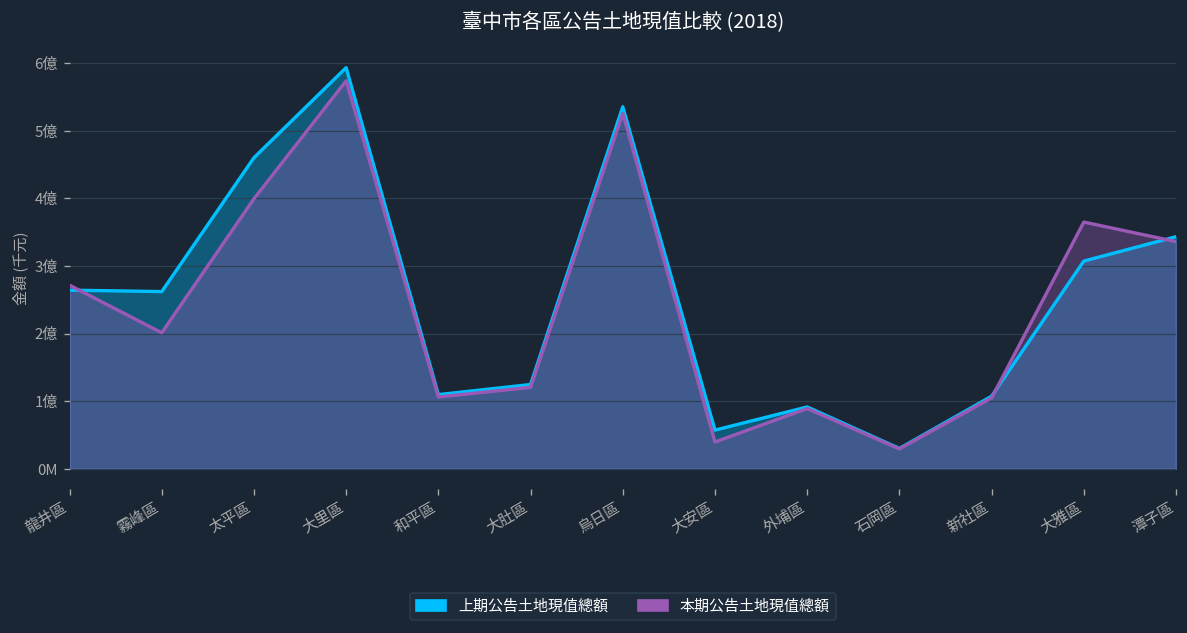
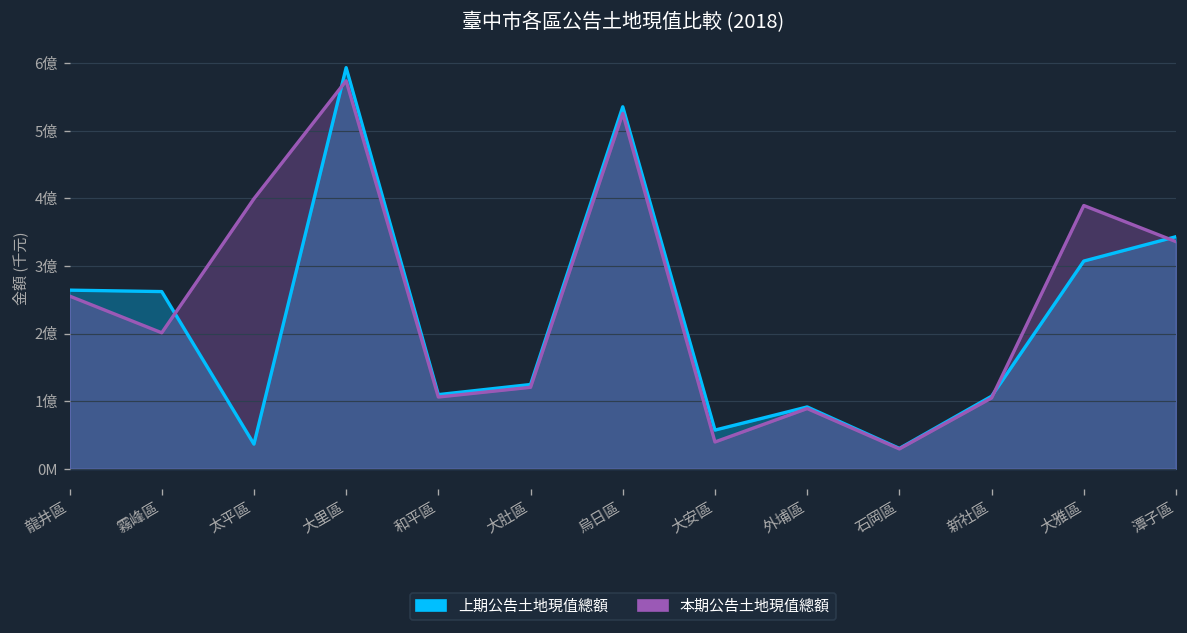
  {
    "上期公告土地現值總額": {
      "龍井區": "2.6億",
      "霧峰區": "2.6億",
-     "太平區": "4.6億",
+     "太平區": "0.4億",
      "大里區": "5.9億",
      "烏日區": "5.4億",
      "大安區": "0.6億",
      "大雅區": "3.1億",
      "潭子區": "3.4億"
    },
    "本期公告土地現值總額": {
-     "龍井區": "2.7億",
+     "龍井區": "2.6億",
      "霧峰區": "2.0億",
      "太平區": "4.0億",
      "大里區": "5.7億",
      "烏日區": "5.3億",
      "大安區": "0.4億",
-     "大雅區": "3.6億",
+     "大雅區": "3.9億",
      "潭子區": "3.4億"
    }
  }
